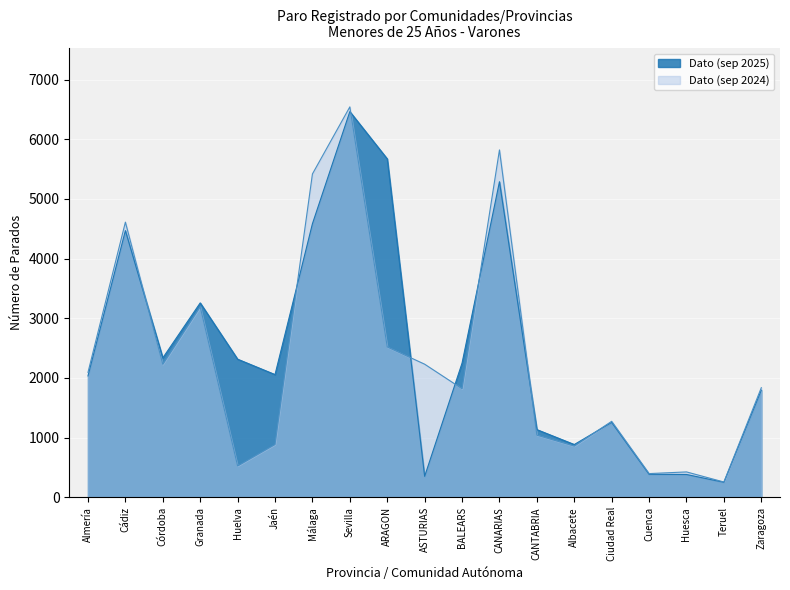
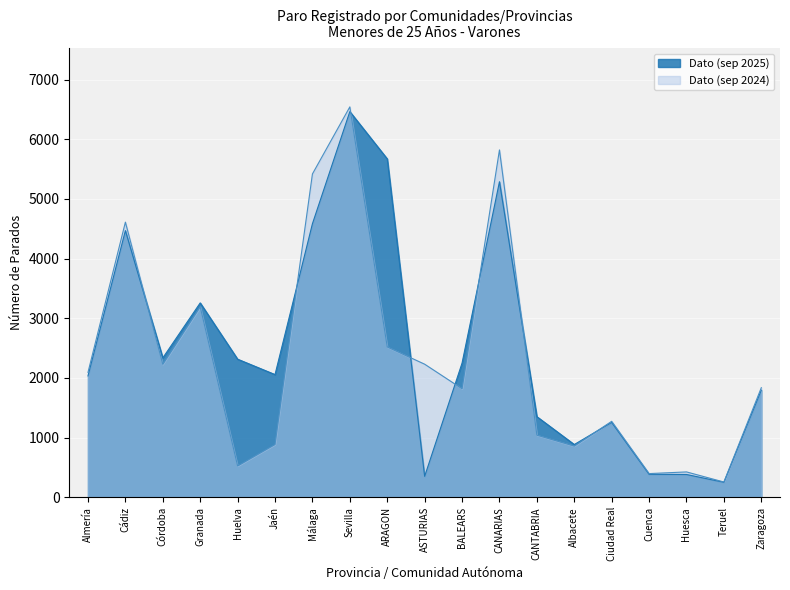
  {
    "Dato (sep 2025)": {
      "Almería": 2000,
      "Cádiz": 4500,
      "Córdoba": 2300,
      "Granada": 3300,
      "Huelva": 2300,
      "Jaén": 2100,
      "Málaga": 4600,
      "Sevilla": 6500,
      "ARAGON": 5700,
      "ASTURIAS": 400,
      "BALEARS": 2200,
      "CANARIAS": 5300,
-     "CANTABRIA": 1100,
+     "CANTABRIA": 1400,
      "Huesca": 400
    },
    "Dato (sep 2024)": {
      "Almería": 2100,
      "Cádiz": 4600,
      "Córdoba": 2200,
      "Granada": 3200,
      "Huelva": 500,
      "Jaén": 900,
      "Málaga": 5400,
      "Sevilla": 6500,
      "ARAGON": 2500,
      "ASTURIAS": 2200,
      "BALEARS": 1800,
      "CANARIAS": 5800,
      "CANTABRIA": 1000,
      "Huesca": 400
    }
  }
